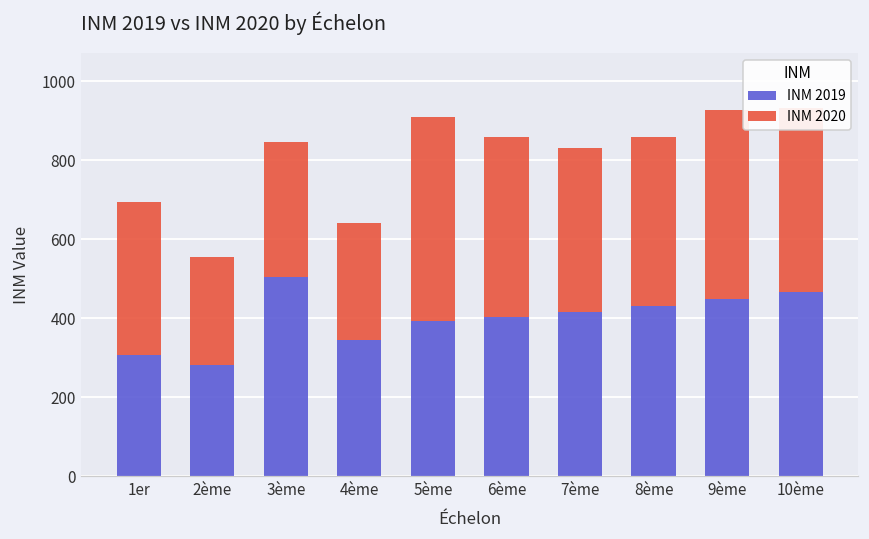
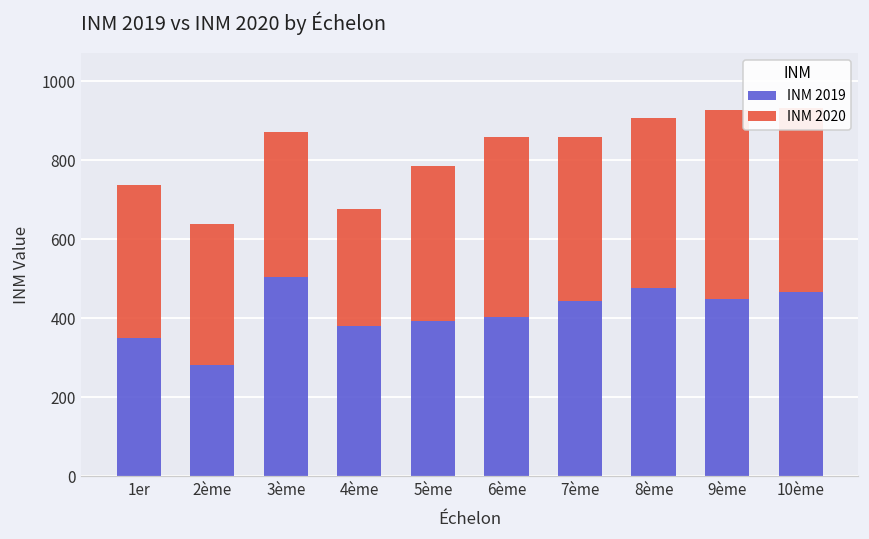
  {
    "INM 2019": {
-     "1er": 310,
+     "1er": 350,
      "2ème": 280,
      "3ème": 500,
-     "4ème": 350,
+     "4ème": 380,
      "5ème": 390,
      "6ème": 400,
-     "7ème": 420,
-     "8ème": 430,
+     "7ème": 440,
+     "8ème": 480,
      "9ème": 450,
      "10ème": 470
    },
    "INM 2020": {
      "1er": 390,
-     "2ème": 270,
-     "3ème": 340,
+     "2ème": 360,
+     "3ème": 370,
      "4ème": 300,
-     "5ème": 520,
+     "5ème": 390,
      "6ème": 460,
      "7ème": 420,
      "8ème": 430,
      "9ème": 480
    }
  }
